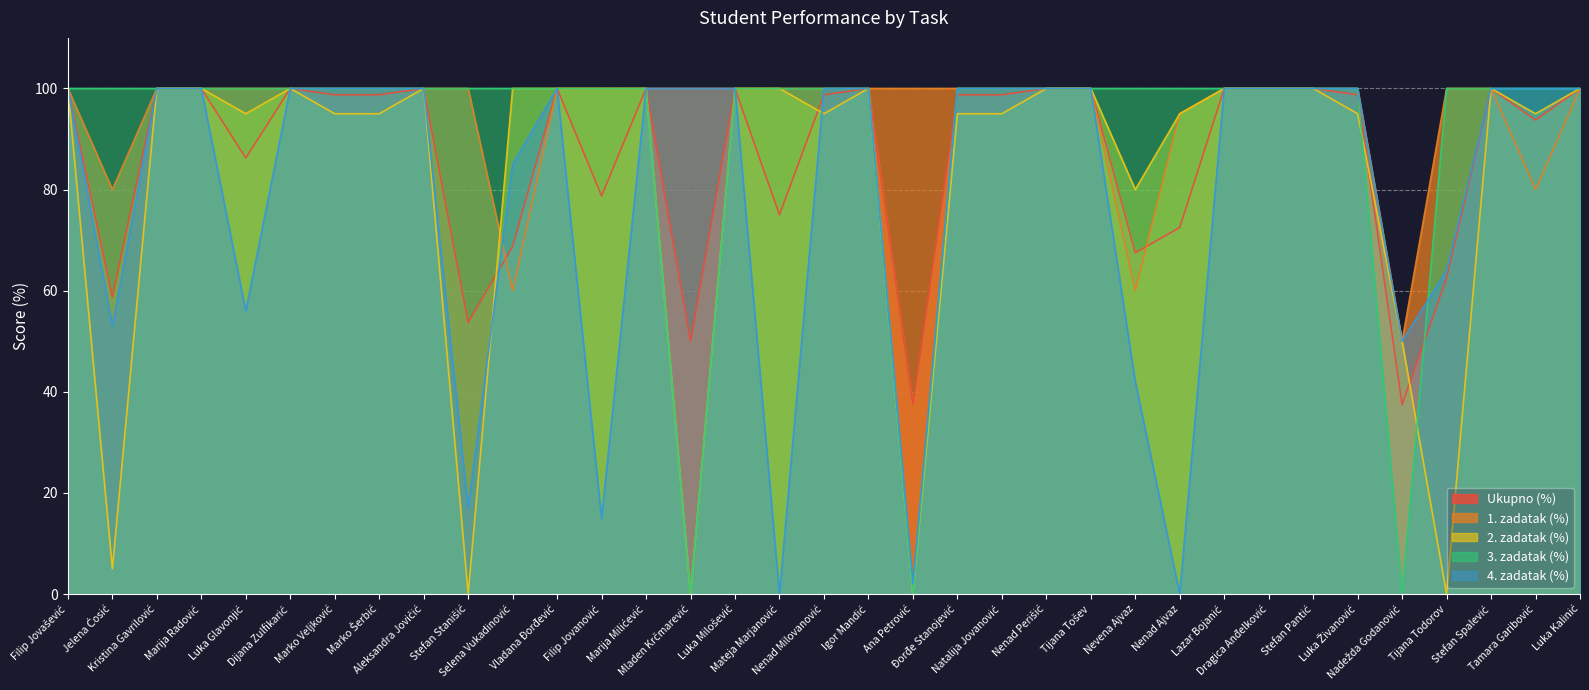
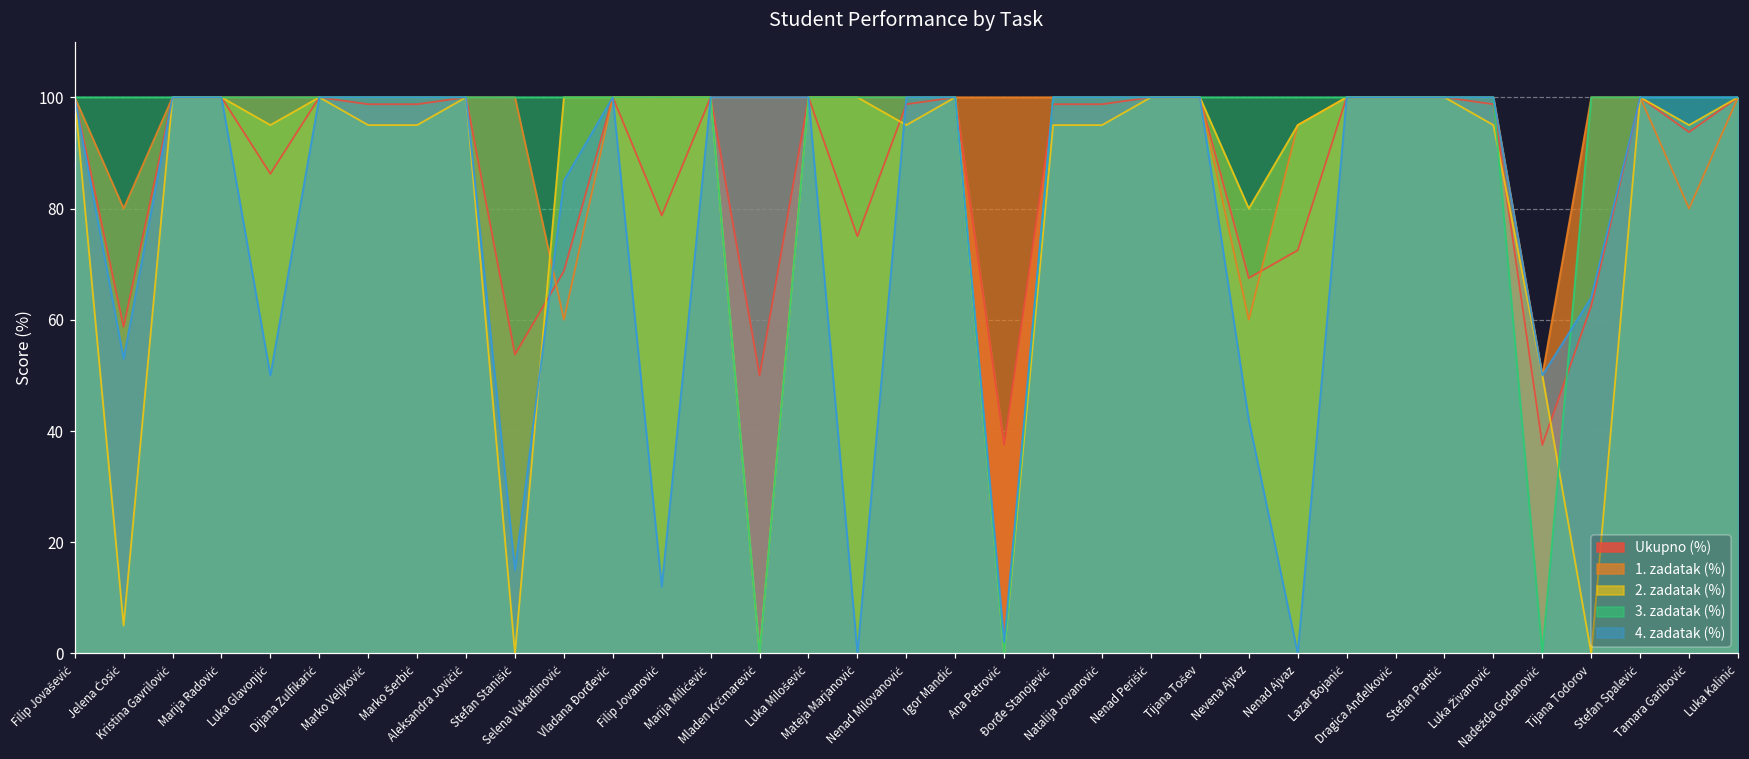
  {
    "3. zadatak (%)": {
      "Jelena Ćosić": 100,
      "Nevena Ajvaz": 100,
      "Nenad Ajvaz": 100,
      "Nadežda Godanović": 0
    },
    "4. zadatak (%)": {
      "Jelena Ćosić": 53,
-     "Luka Glavonjić": 56,
-     "Stefan Stanišić": 17,
+     "Luka Glavonjić": 50,
+     "Stefan Stanišić": 15,
      "Selena Vukadinović": 85,
-     "Filip Jovanović": 15,
+     "Filip Jovanović": 12,
      "Mateja Marjanović": 0,
      "Ana Petrović": 2,
      "Nevena Ajvaz": 42,
      "Nenad Ajvaz": 0,
      "Tijana Todorov": 64
    }
  }
